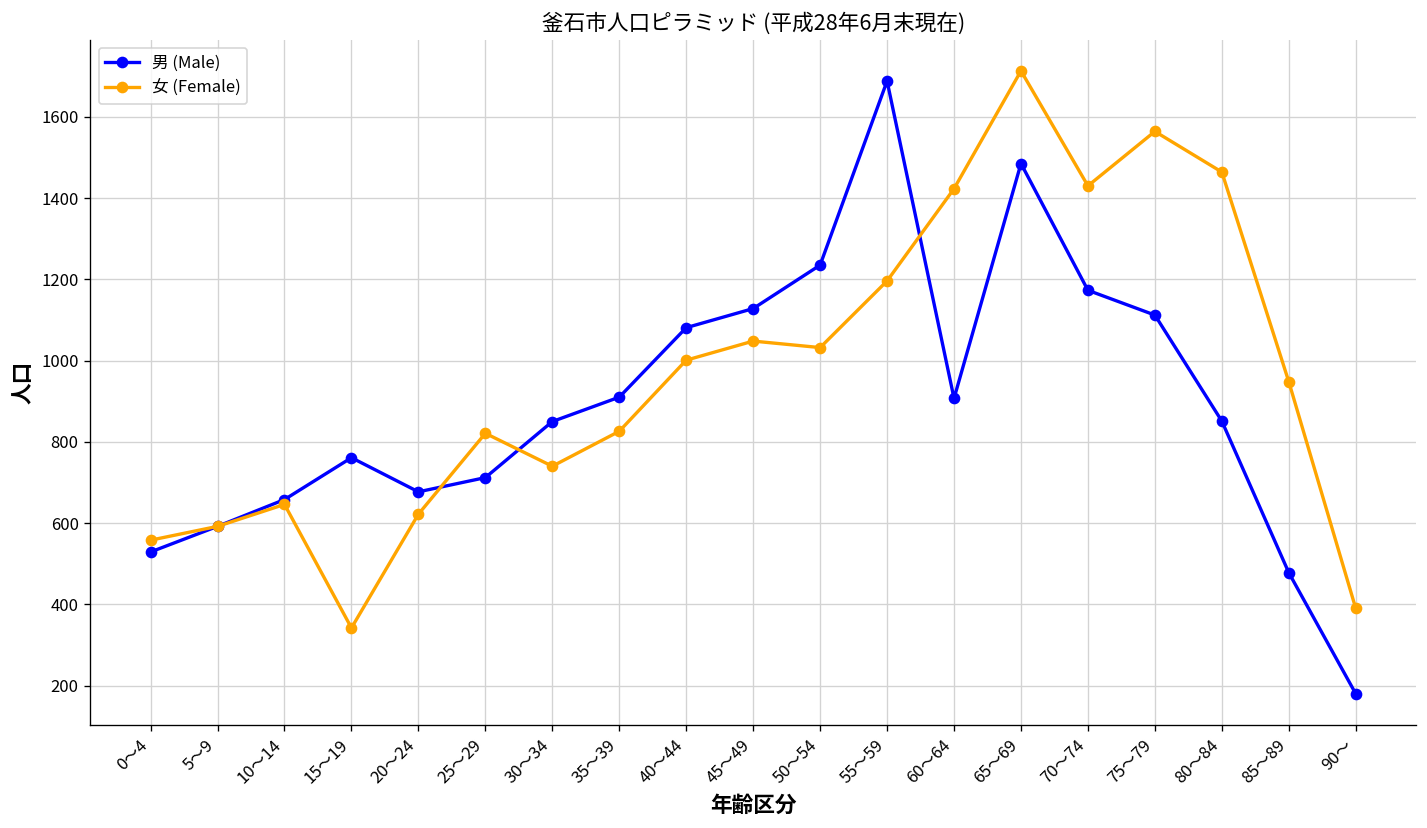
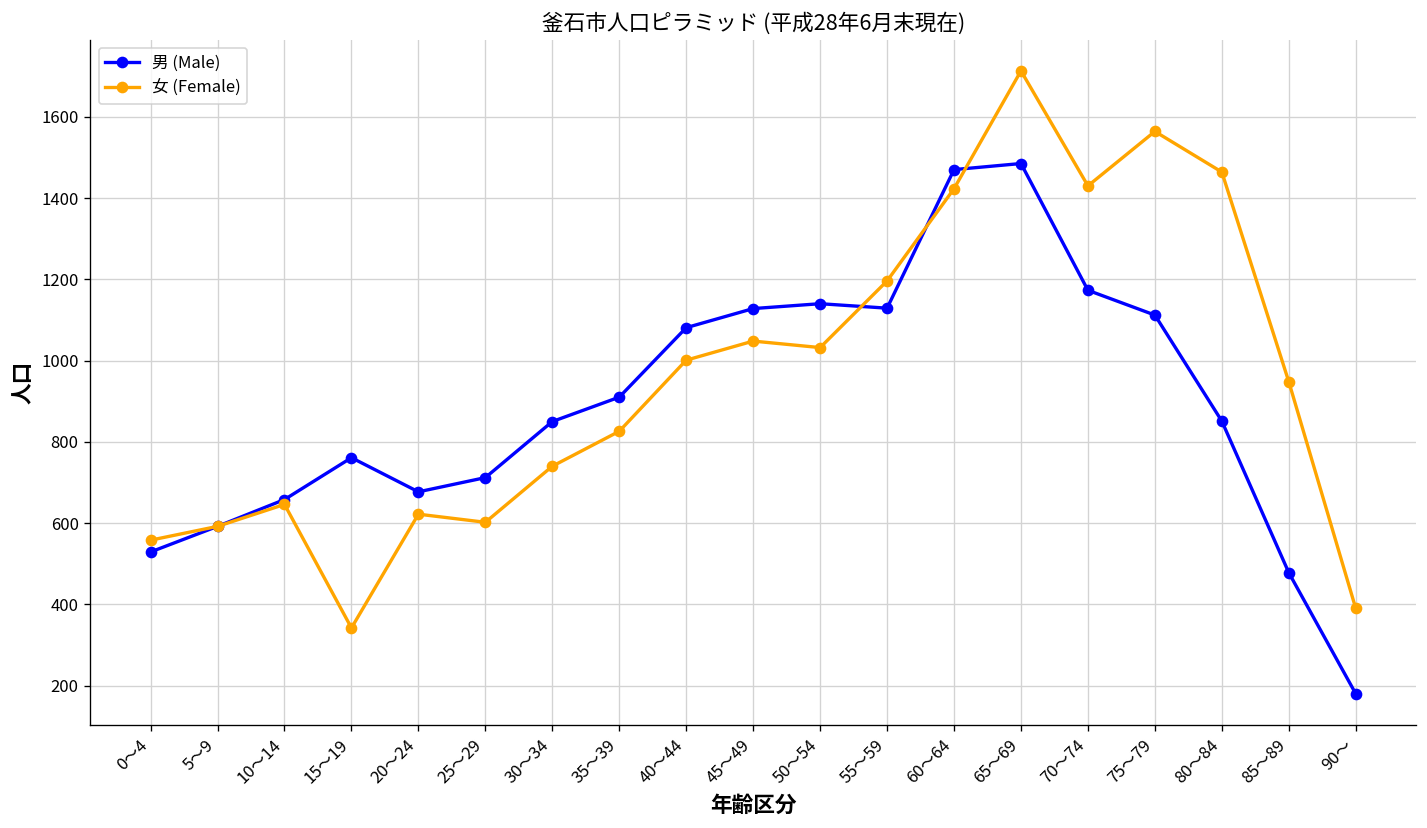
  {
    "男 (Male)": {
      "0～4": 530,
      "10～14": 660,
      "15～19": 760,
      "20～24": 680,
      "25～29": 710,
      "30～34": 850,
      "35～39": 910,
      "40～44": 1080,
      "45～49": 1130,
-     "50～54": 1240,
-     "55～59": 1690,
-     "60～64": 910,
+     "50～54": 1140,
+     "55～59": 1130,
+     "60～64": 1470,
      "65～69": 1490,
      "70～74": 1170,
      "75～79": 1110,
      "80～84": 850,
      "85～89": 480,
      "90～": 180
    },
    "女 (Female)": {
      "0～4": 560,
      "10～14": 650,
      "15～19": 340,
      "20～24": 620,
-     "25～29": 820,
+     "25～29": 600,
      "30～34": 740,
      "35～39": 830,
      "40～44": 1000,
      "45～49": 1050,
      "50～54": 1030,
      "55～59": 1200,
      "60～64": 1420,
      "65～69": 1710,
      "70～74": 1430,
      "75～79": 1560,
      "80～84": 1460,
      "85～89": 950,
      "90～": 390
    }
  }
